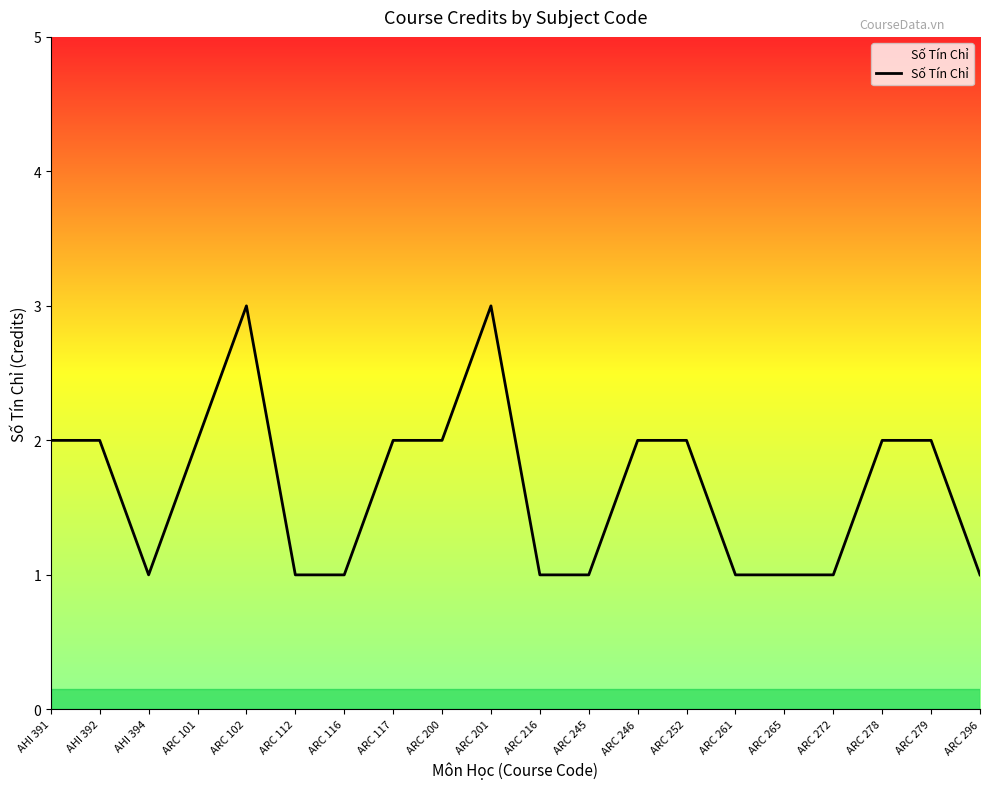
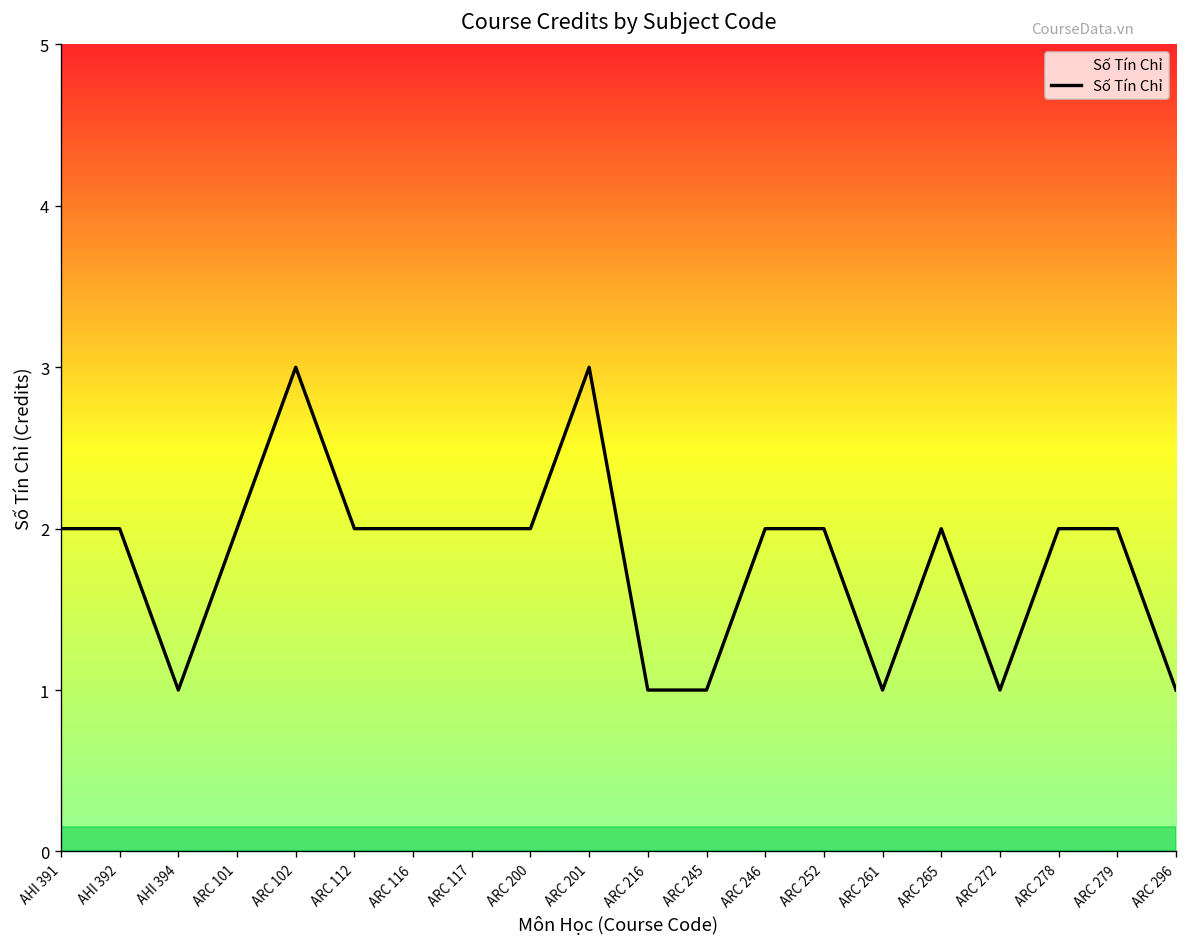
  {
    "AHI 391": 2,
    "AHI 392": 2,
    "AHI 394": 1,
    "ARC 101": 2,
    "ARC 102": 3,
-   "ARC 112": 1,
-   "ARC 116": 1,
+   "ARC 112": 2,
+   "ARC 116": 2,
    "ARC 117": 2,
    "ARC 200": 2,
    "ARC 201": 3,
    "ARC 216": 1,
    "ARC 245": 1,
    "ARC 246": 2,
    "ARC 252": 2,
    "ARC 261": 1,
-   "ARC 265": 1,
+   "ARC 265": 2,
    "ARC 272": 1,
    "ARC 278": 2,
    "ARC 279": 2,
    "ARC 296": 1
  }
